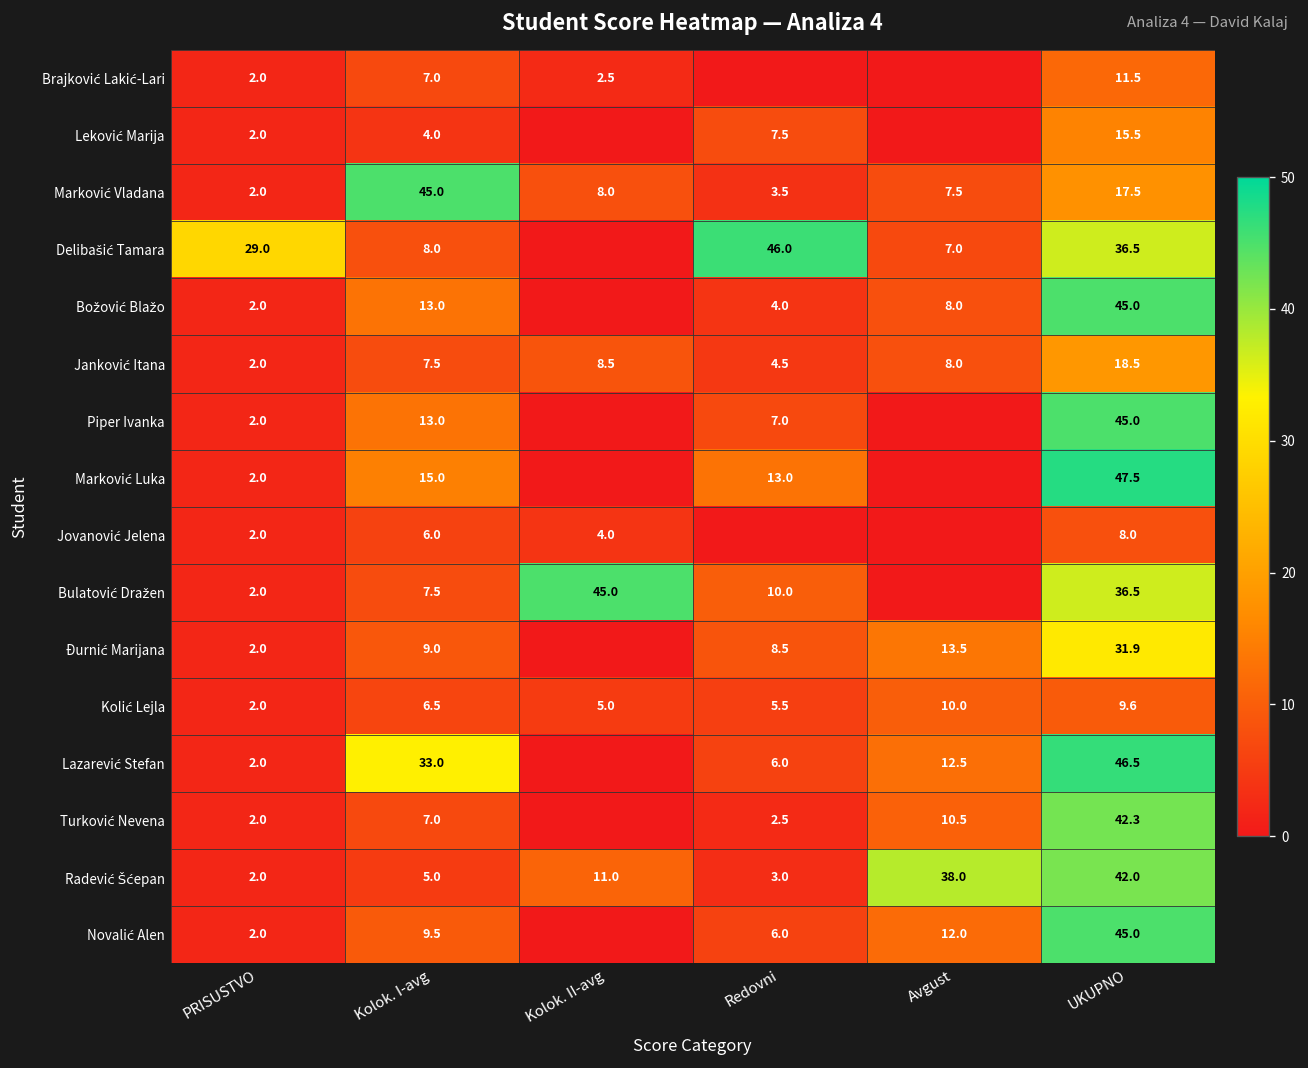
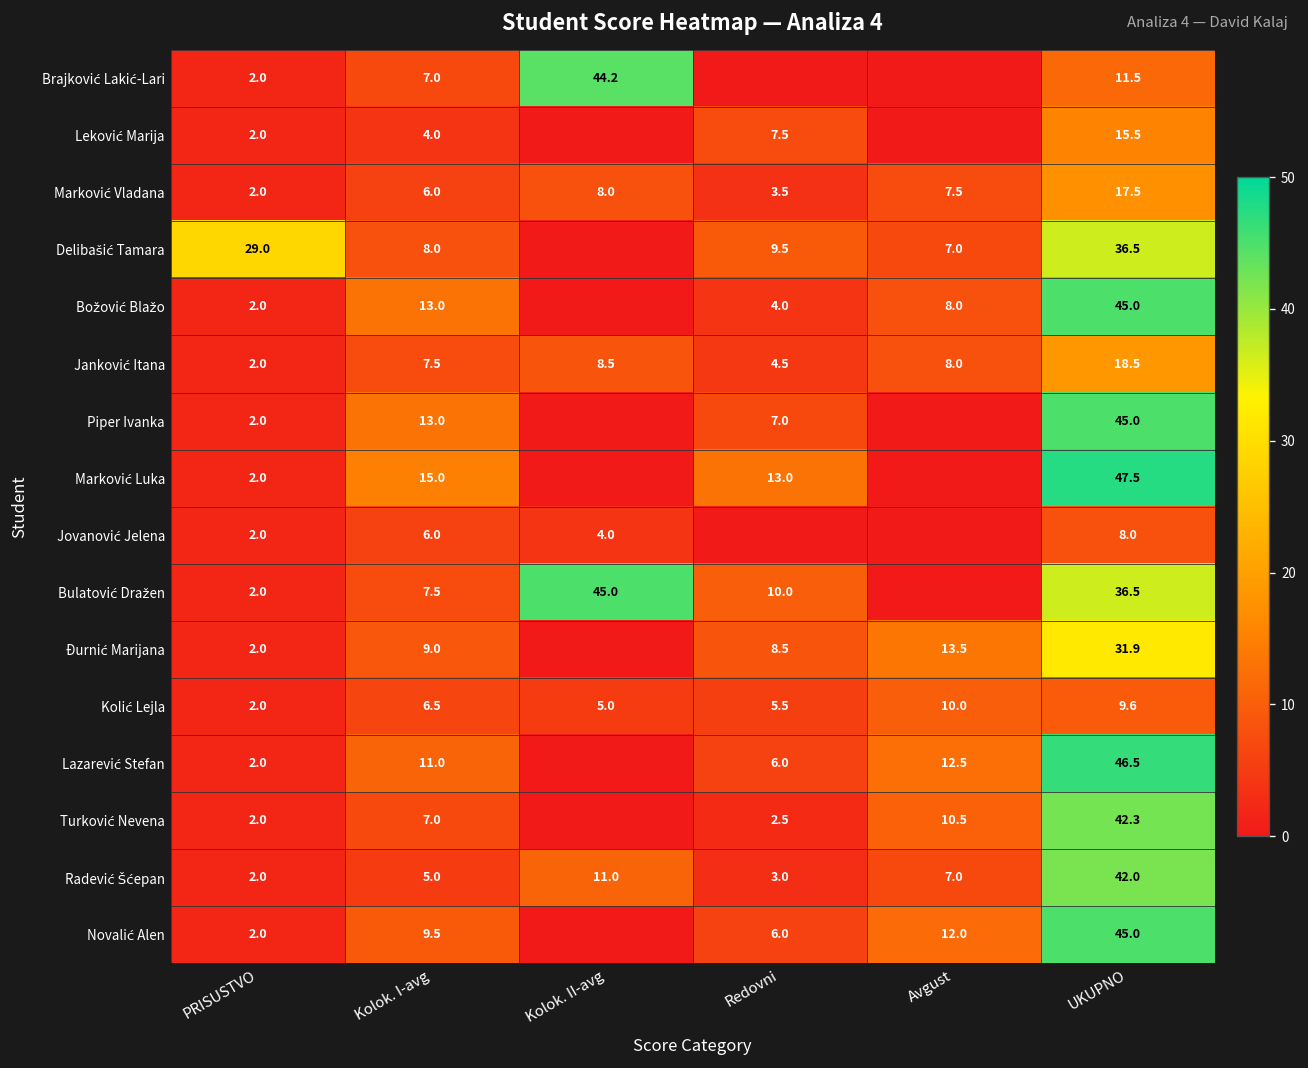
  {
    "Brajković Lakić-Lari": {
      "PRISUSTVO": 2.0,
      "Kolok. I-avg": 7.0,
-     "Kolok. II-avg": 2.5,
+     "Kolok. II-avg": 44.2,
      "UKUPNO": 11.5
    },
    "Leković Marija": {
      "PRISUSTVO": 2.0,
      "Kolok. I-avg": 4.0,
      "Redovni": 7.5,
      "UKUPNO": 15.5
    },
    "Marković Vladana": {
      "PRISUSTVO": 2.0,
-     "Kolok. I-avg": 45.0,
+     "Kolok. I-avg": 6.0,
      "Kolok. II-avg": 8.0,
      "Redovni": 3.5,
      "Avgust": 7.5,
      "UKUPNO": 17.5
    },
    "Delibašić Tamara": {
      "PRISUSTVO": 29.0,
      "Kolok. I-avg": 8.0,
-     "Redovni": 46.0,
+     "Redovni": 9.5,
      "Avgust": 7.0,
      "UKUPNO": 36.5
    },
    "Božović Blažo": {
      "PRISUSTVO": 2.0,
      "Kolok. I-avg": 13.0,
      "Redovni": 4.0,
      "Avgust": 8.0,
      "UKUPNO": 45.0
    },
    "Janković Itana": {
      "PRISUSTVO": 2.0,
      "Kolok. I-avg": 7.5,
      "Kolok. II-avg": 8.5,
      "Redovni": 4.5,
      "Avgust": 8.0,
      "UKUPNO": 18.5
    },
    "Piper Ivanka": {
      "PRISUSTVO": 2.0,
      "Kolok. I-avg": 13.0,
      "Redovni": 7.0,
      "UKUPNO": 45.0
    },
    "Marković Luka": {
      "PRISUSTVO": 2.0,
      "Kolok. I-avg": 15.0,
      "Redovni": 13.0,
      "UKUPNO": 47.5
    },
    "Jovanović Jelena": {
      "PRISUSTVO": 2.0,
      "Kolok. I-avg": 6.0,
      "Kolok. II-avg": 4.0,
      "UKUPNO": 8.0
    },
    "Bulatović Dražen": {
      "PRISUSTVO": 2.0,
      "Kolok. I-avg": 7.5,
      "Kolok. II-avg": 45.0,
      "Redovni": 10.0,
      "UKUPNO": 36.5
    },
    "Đurnić Marijana": {
      "PRISUSTVO": 2.0,
      "Kolok. I-avg": 9.0,
      "Redovni": 8.5,
      "Avgust": 13.5,
      "UKUPNO": 31.9
    },
    "Kolić Lejla": {
      "PRISUSTVO": 2.0,
      "Kolok. I-avg": 6.5,
      "Kolok. II-avg": 5.0,
      "Redovni": 5.5,
      "Avgust": 10.0,
      "UKUPNO": 9.6
    },
    "Lazarević Stefan": {
      "PRISUSTVO": 2.0,
-     "Kolok. I-avg": 33.0,
+     "Kolok. I-avg": 11.0,
      "Redovni": 6.0,
      "Avgust": 12.5,
      "UKUPNO": 46.5
    },
    "Turković Nevena": {
      "PRISUSTVO": 2.0,
      "Kolok. I-avg": 7.0,
      "Redovni": 2.5,
      "Avgust": 10.5,
      "UKUPNO": 42.3
    },
    "Radević Šćepan": {
      "PRISUSTVO": 2.0,
      "Kolok. I-avg": 5.0,
      "Kolok. II-avg": 11.0,
      "Redovni": 3.0,
-     "Avgust": 38.0,
+     "Avgust": 7.0,
      "UKUPNO": 42.0
    },
    "Novalić Alen": {
      "PRISUSTVO": 2.0,
      "Kolok. I-avg": 9.5,
      "Redovni": 6.0,
      "Avgust": 12.0,
      "UKUPNO": 45.0
    }
  }
